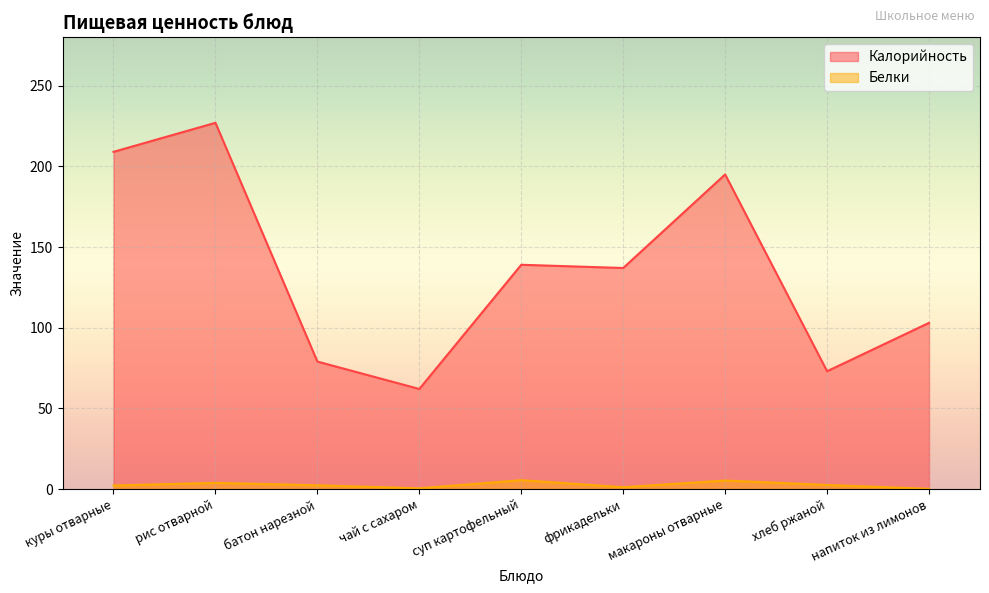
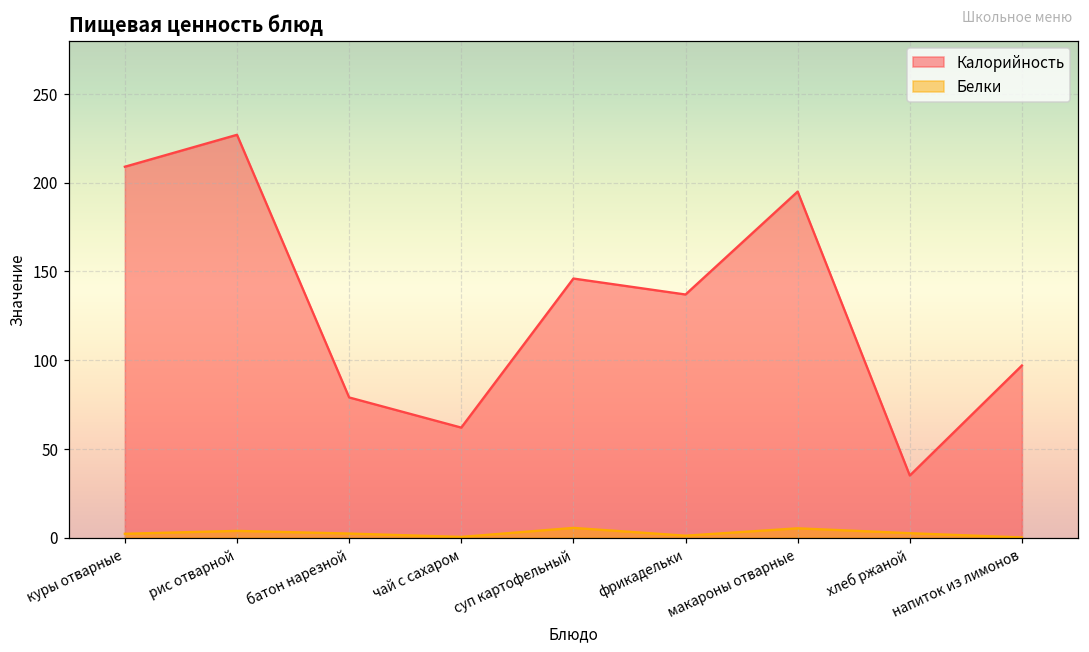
  {
    "Калорийность": {
      "куры отварные": 209,
      "рис отварной": 227,
      "батон нарезной": 79,
      "чай с сахаром": 62,
-     "суп картофельный": 139,
+     "суп картофельный": 146,
      "фрикадельки": 137,
      "макароны отварные": 195,
-     "хлеб ржаной": 73,
-     "напиток из лимонов": 103
+     "хлеб ржаной": 35,
+     "напиток из лимонов": 97
    },
    "Белки": {
      "куры отварные": 2,
      "рис отварной": 4,
      "батон нарезной": 2,
      "чай с сахаром": 0,
      "суп картофельный": 5,
      "фрикадельки": 1,
      "макароны отварные": 5,
      "хлеб ржаной": 3,
      "напиток из лимонов": 0
    }
  }
